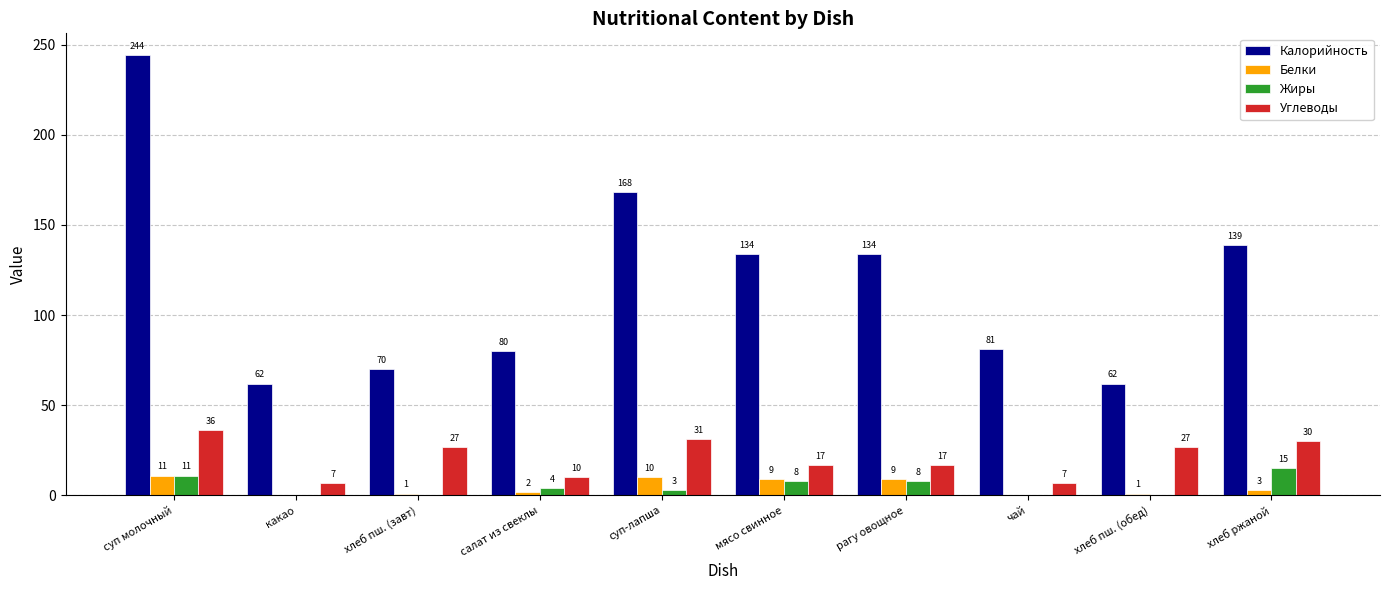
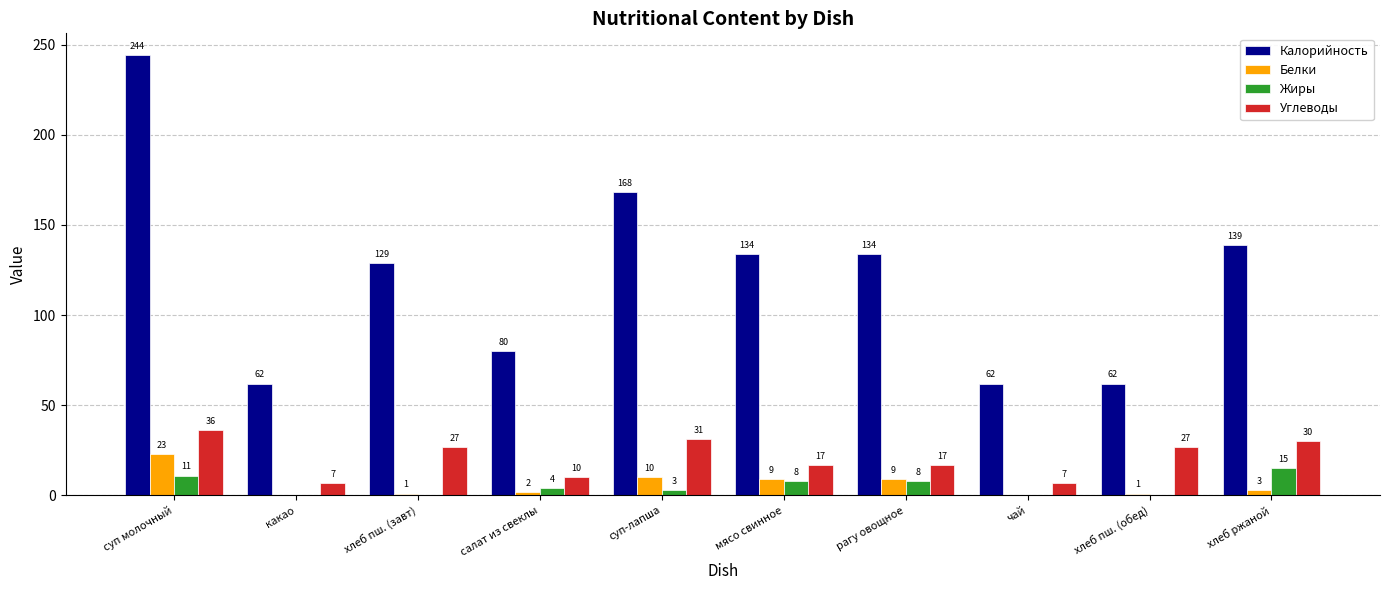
  {
    "Калорийность": {
      "суп молочный": 244,
      "какао": 62,
-     "хлеб пш. (завт)": 70,
+     "хлеб пш. (завт)": 129,
      "салат из свеклы": 80,
      "суп-лапша": 168,
      "мясо свинное": 134,
      "рагу овощное": 134,
-     "чай": 81,
+     "чай": 62,
      "хлеб пш. (обед)": 62,
      "хлеб ржаной": 139
    },
    "Белки": {
-     "суп молочный": 11,
+     "суп молочный": 23,
      "хлеб пш. (завт)": 1,
      "салат из свеклы": 2,
      "суп-лапша": 10,
      "мясо свинное": 9,
      "рагу овощное": 9,
      "хлеб пш. (обед)": 1,
      "хлеб ржаной": 3
    },
    "Жиры": {
      "суп молочный": 11,
      "салат из свеклы": 4,
      "суп-лапша": 3,
      "мясо свинное": 8,
      "рагу овощное": 8,
      "хлеб ржаной": 15
    },
    "Углеводы": {
      "суп молочный": 36,
      "какао": 7,
      "хлеб пш. (завт)": 27,
      "салат из свеклы": 10,
      "суп-лапша": 31,
      "мясо свинное": 17,
      "рагу овощное": 17,
      "чай": 7,
      "хлеб пш. (обед)": 27,
      "хлеб ржаной": 30
    }
  }
